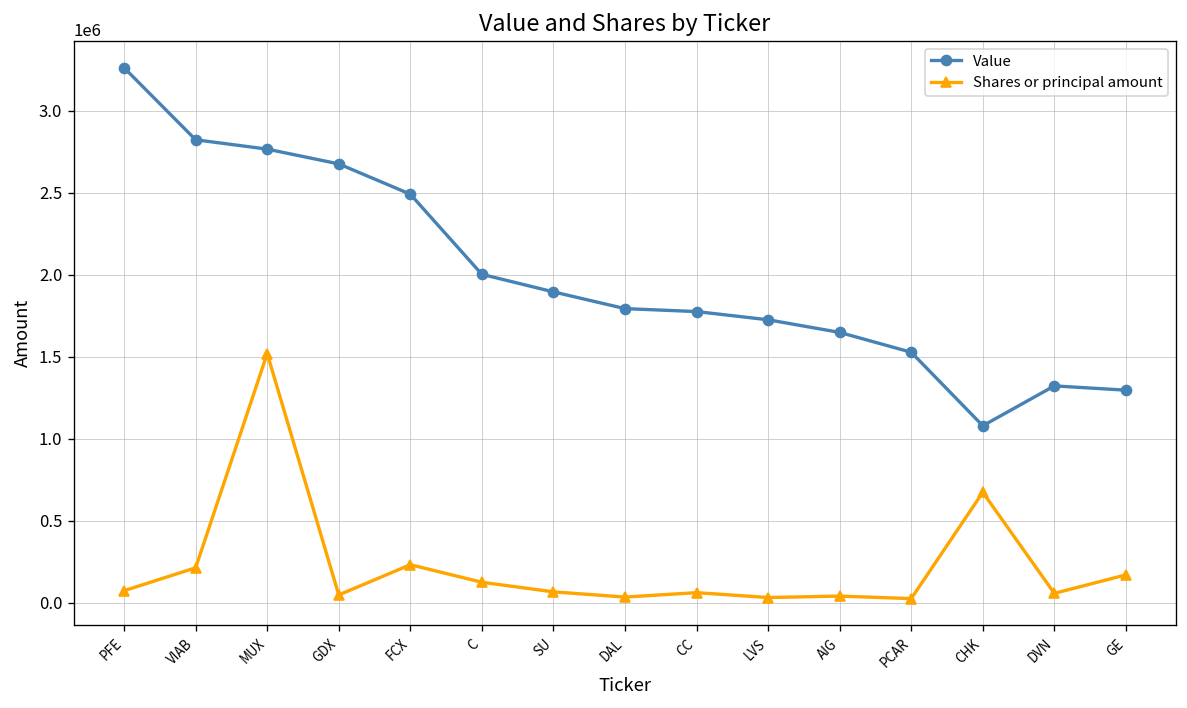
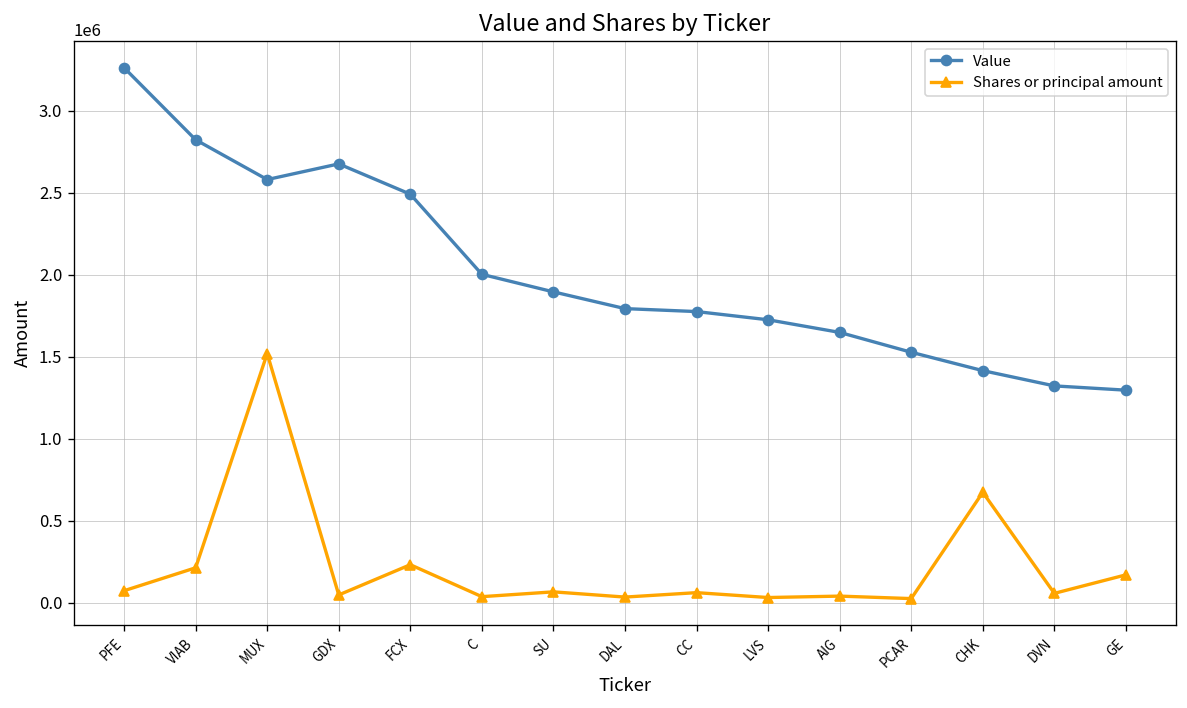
  {
    "Value": {
      "PFE": 3260000,
      "VIAB": 2820000,
-     "MUX": 2770000,
+     "MUX": 2580000,
      "GDX": 2680000,
      "FCX": 2490000,
      "C": 2000000,
      "SU": 1900000,
      "DAL": 1790000,
      "CC": 1780000,
      "LVS": 1730000,
      "AIG": 1650000,
      "PCAR": 1530000,
-     "CHK": 1080000,
+     "CHK": 1420000,
      "DVN": 1320000,
      "GE": 1300000
    },
    "Shares or principal amount": {
      "PFE": 70000,
      "VIAB": 210000,
      "MUX": 1520000,
      "GDX": 50000,
      "FCX": 230000,
-     "C": 130000,
+     "C": 40000,
      "SU": 70000,
      "DAL": 40000,
      "CC": 60000,
      "LVS": 30000,
      "AIG": 40000,
      "PCAR": 30000,
      "CHK": 670000,
      "DVN": 60000,
      "GE": 170000
    }
  }
